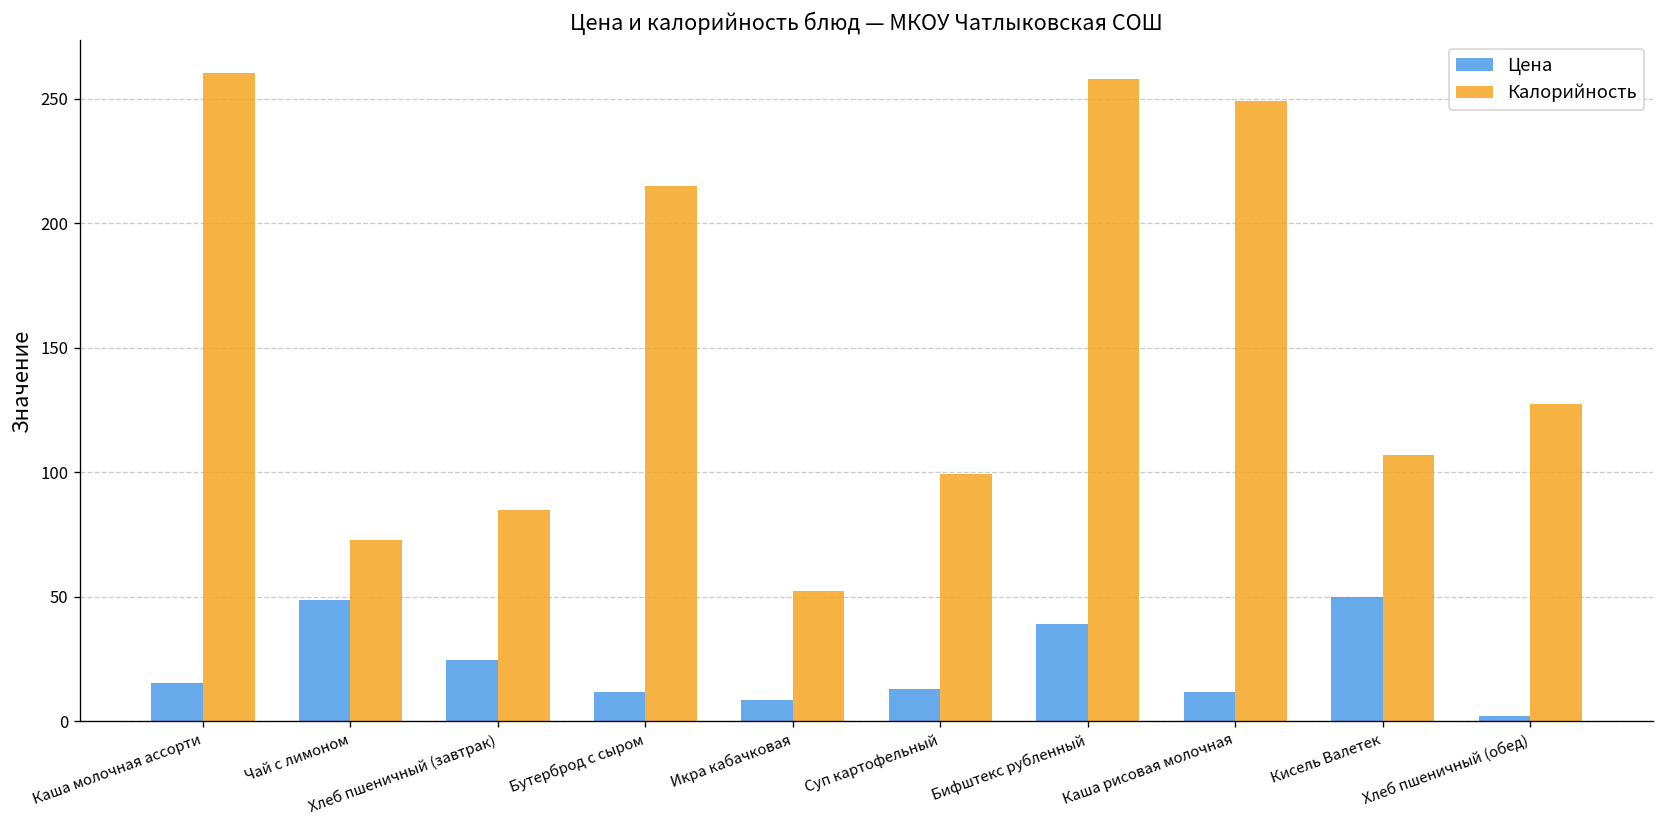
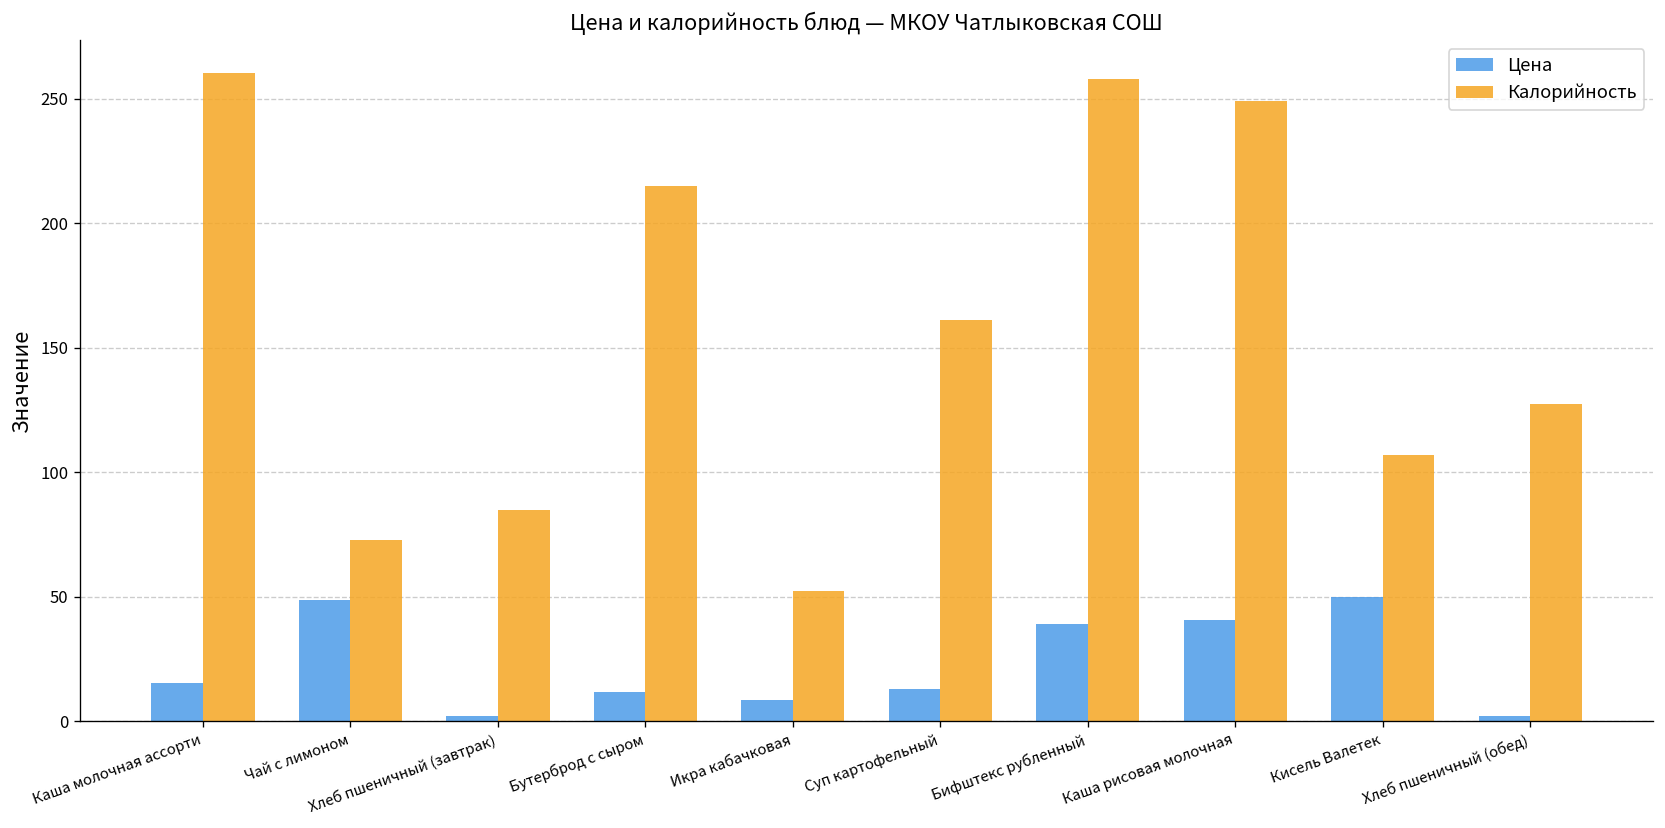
  {
    "Цена": {
      "Каша молочная ассорти": 15,
      "Чай с лимоном": 49,
-     "Хлеб пшеничный (завтрак)": 25,
+     "Хлеб пшеничный (завтрак)": 2,
      "Бутерброд с сыром": 12,
      "Икра кабачковая": 8,
      "Суп картофельный": 13,
      "Бифштекс рубленный": 39,
-     "Каша рисовая молочная": 12,
+     "Каша рисовая молочная": 41,
      "Кисель Валетек": 50,
      "Хлеб пшеничный (обед)": 2
    },
    "Калорийность": {
      "Каша молочная ассорти": 261,
      "Чай с лимоном": 73,
      "Хлеб пшеничный (завтрак)": 85,
      "Бутерброд с сыром": 215,
      "Икра кабачковая": 52,
-     "Суп картофельный": 99,
+     "Суп картофельный": 161,
      "Бифштекс рубленный": 258,
      "Каша рисовая молочная": 249,
      "Кисель Валетек": 107,
      "Хлеб пшеничный (обед)": 127
    }
  }
